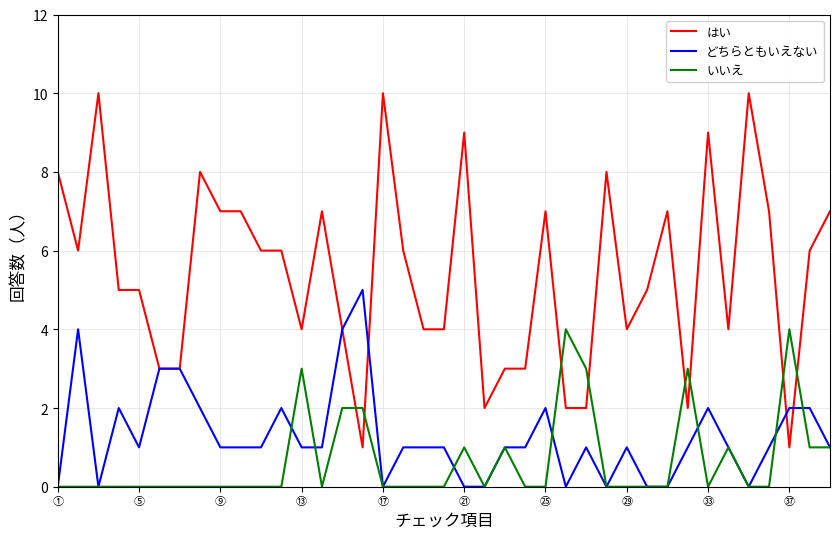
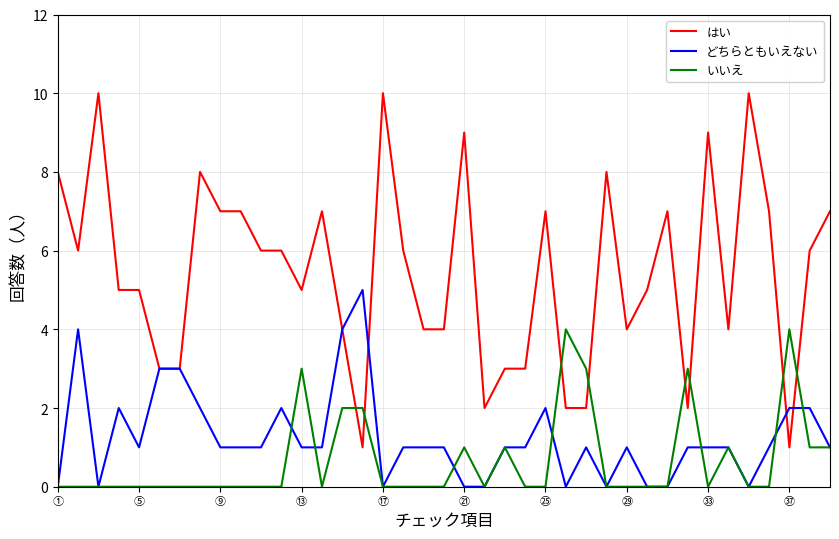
  {
    "はい": {
      "①": 8,
      "⑤": 5,
      "⑨": 7,
-     "⑬": 4,
+     "⑬": 5,
      "⑰": 10,
      "㉑": 9,
      "㉕": 7,
      "㉙": 4,
      "㉝": 9,
      "㊲": 1
    },
    "どちらともいえない": {
      "⑤": 1,
      "⑨": 1,
      "⑬": 1,
      "㉑": 0,
      "㉕": 2,
      "㉙": 1,
-     "㉝": 2,
+     "㉝": 1,
      "㊲": 2
    },
    "いいえ": {
      "⑤": 0,
      "⑨": 0,
      "⑬": 3,
      "㉑": 1,
      "㉕": 0,
      "㉙": 0,
      "㉝": 0,
      "㊲": 4
    }
  }
